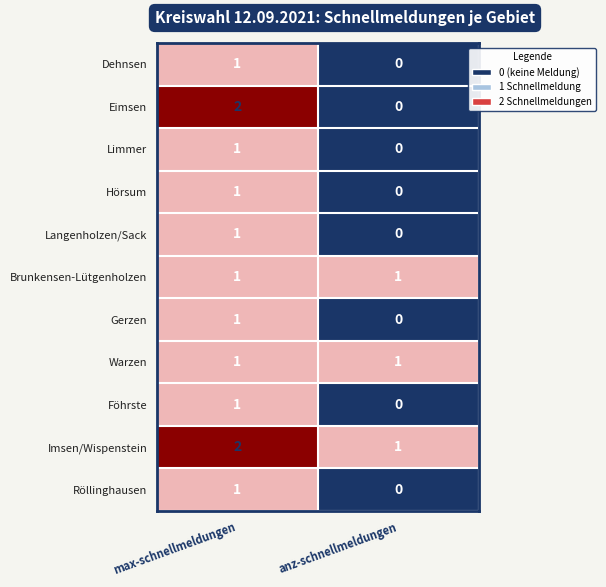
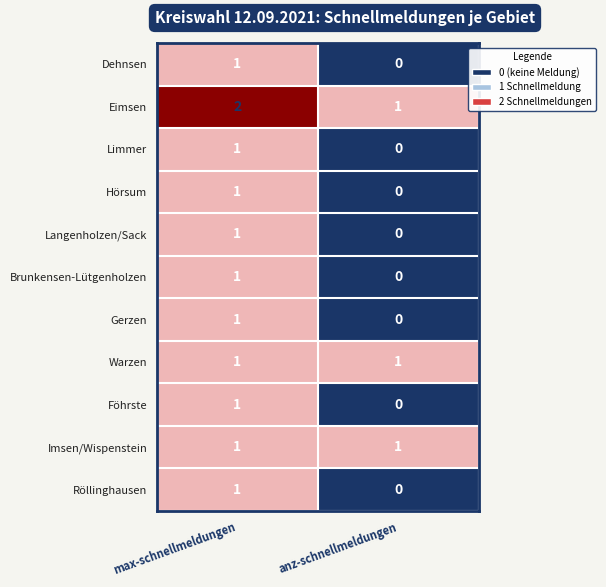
  {
    "Dehnsen": {
      "max-schnellmeldungen": 1,
      "anz-schnellmeldungen": 0
    },
    "Eimsen": {
      "max-schnellmeldungen": 2,
-     "anz-schnellmeldungen": 0
+     "anz-schnellmeldungen": 1
    },
    "Limmer": {
      "max-schnellmeldungen": 1,
      "anz-schnellmeldungen": 0
    },
    "Hörsum": {
      "max-schnellmeldungen": 1,
      "anz-schnellmeldungen": 0
    },
    "Langenholzen/Sack": {
      "max-schnellmeldungen": 1,
      "anz-schnellmeldungen": 0
    },
    "Brunkensen-Lütgenholzen": {
      "max-schnellmeldungen": 1,
-     "anz-schnellmeldungen": 1
+     "anz-schnellmeldungen": 0
    },
    "Gerzen": {
      "max-schnellmeldungen": 1,
      "anz-schnellmeldungen": 0
    },
    "Warzen": {
      "max-schnellmeldungen": 1,
      "anz-schnellmeldungen": 1
    },
    "Föhrste": {
      "max-schnellmeldungen": 1,
      "anz-schnellmeldungen": 0
    },
    "Imsen/Wispenstein": {
-     "max-schnellmeldungen": 2,
+     "max-schnellmeldungen": 1,
      "anz-schnellmeldungen": 1
    },
    "Röllinghausen": {
      "max-schnellmeldungen": 1,
      "anz-schnellmeldungen": 0
    }
  }
